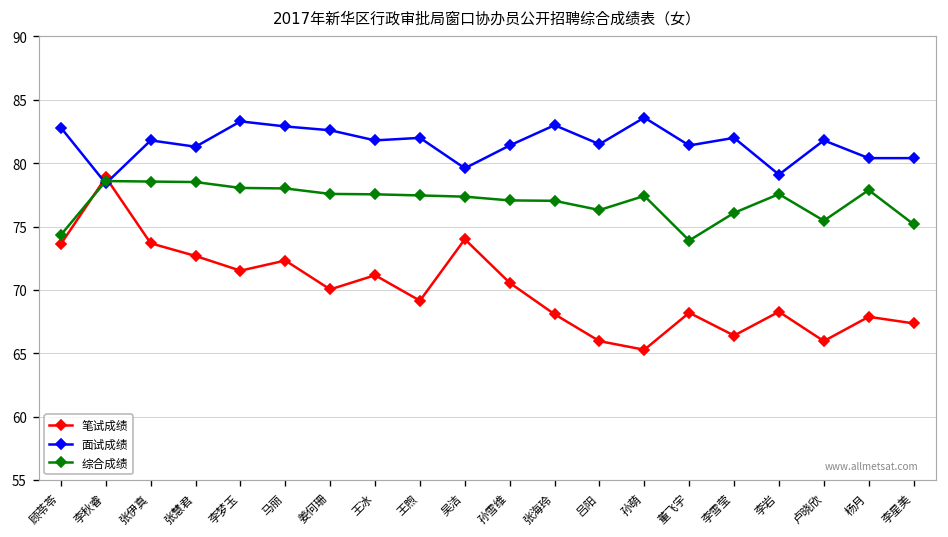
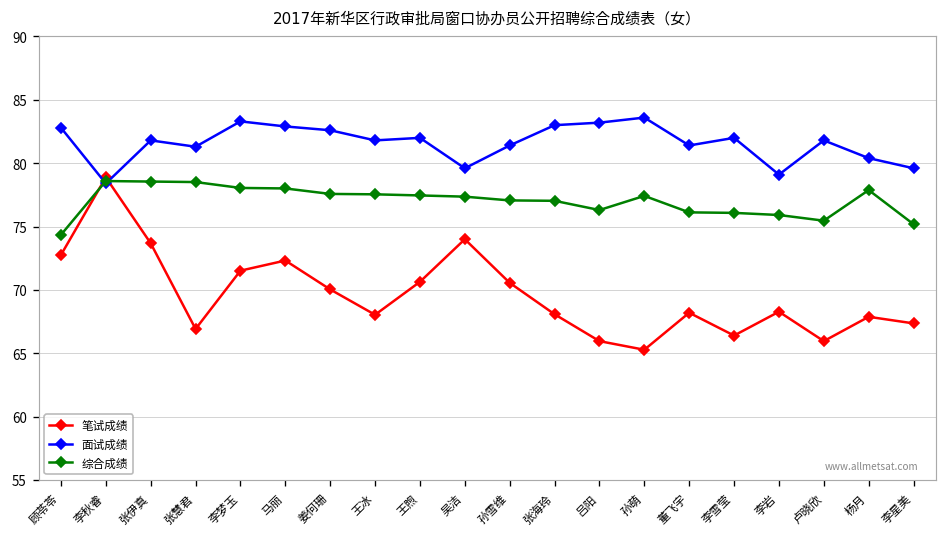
  {
    "笔试成绩": {
-     "顾苓苓": 73.6,
+     "顾苓苓": 72.8,
      "李秋睿": 78.9,
      "张伊真": 73.7,
-     "张慧君": 72.7,
+     "张慧君": 66.9,
      "李梦玉": 71.5,
      "马丽": 72.3,
      "姜何珊": 70.0,
-     "王冰": 71.2,
-     "王煦": 69.2,
+     "王冰": 68.0,
+     "王煦": 70.6,
      "吴洁": 74.0,
      "孙雪维": 70.6,
      "张海玲": 68.1,
      "吕阳": 66.0,
      "孙萌": 65.3,
      "董飞宇": 68.2,
      "李雪莹": 66.4,
      "李岩": 68.3,
      "卢晓欣": 66.0,
      "杨月": 67.9,
      "李星美": 67.4
    },
    "面试成绩": {
      "顾苓苓": 82.8,
      "张伊真": 81.8,
      "张慧君": 81.3,
      "李梦玉": 83.3,
      "马丽": 82.9,
      "姜何珊": 82.6,
      "王冰": 81.8,
      "王煦": 82.0,
      "吴洁": 79.6,
      "孙雪维": 81.4,
      "张海玲": 83.0,
-     "吕阳": 81.5,
+     "吕阳": 83.2,
      "孙萌": 83.6,
      "董飞宇": 81.4,
      "李雪莹": 82.0,
      "李岩": 79.1,
      "卢晓欣": 81.8,
      "杨月": 80.4,
-     "李星美": 80.4
+     "李星美": 79.6
    },
    "综合成绩": {
      "顾苓苓": 74.3,
      "张伊真": 78.6,
      "张慧君": 78.5,
      "李梦玉": 78.0,
      "马丽": 78.0,
      "姜何珊": 77.6,
      "王冰": 77.5,
      "王煦": 77.5,
      "吴洁": 77.4,
      "孙雪维": 77.1,
      "张海玲": 77.0,
      "吕阳": 76.3,
      "孙萌": 77.4,
-     "董飞宇": 73.9,
+     "董飞宇": 76.1,
      "李雪莹": 76.1,
-     "李岩": 77.6,
+     "李岩": 75.9,
      "卢晓欣": 75.5,
      "杨月": 77.9,
      "李星美": 75.2
    }
  }
